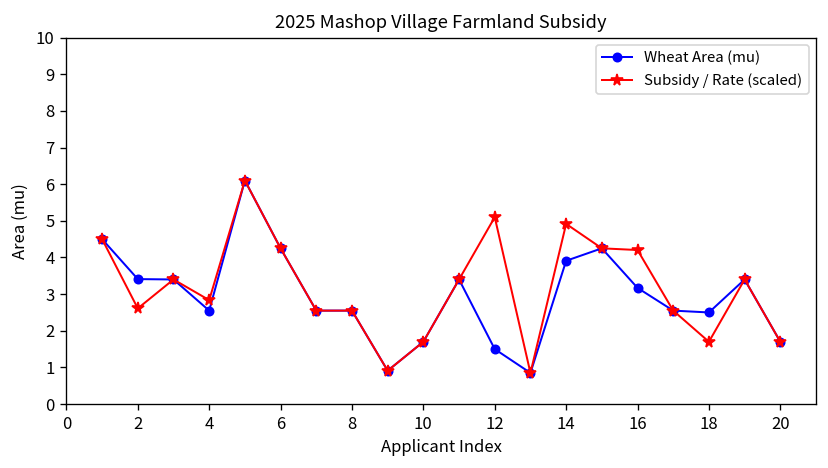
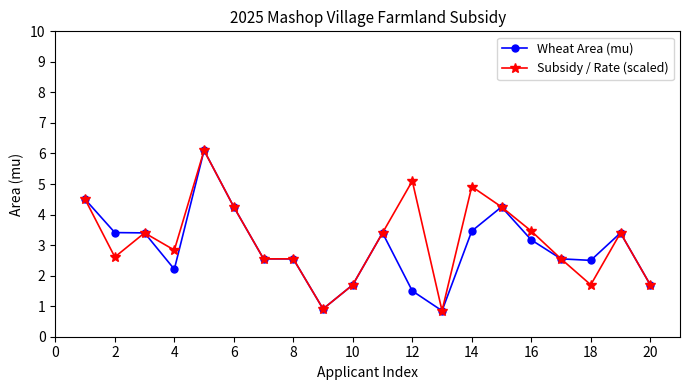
  {
    "Wheat Area (mu)": {
      "2": 3.4,
-     "4": 2.6,
+     "4": 2.2,
      "12": 1.5,
-     "14": 3.9,
+     "14": 3.5,
      "16": 3.2,
      "18": 2.5
    },
    "Subsidy / Rate (scaled)": {
      "2": 2.6,
      "4": 2.8,
      "12": 5.1,
      "14": 4.9,
-     "16": 4.2,
+     "16": 3.5,
      "18": 1.7
    }
  }
